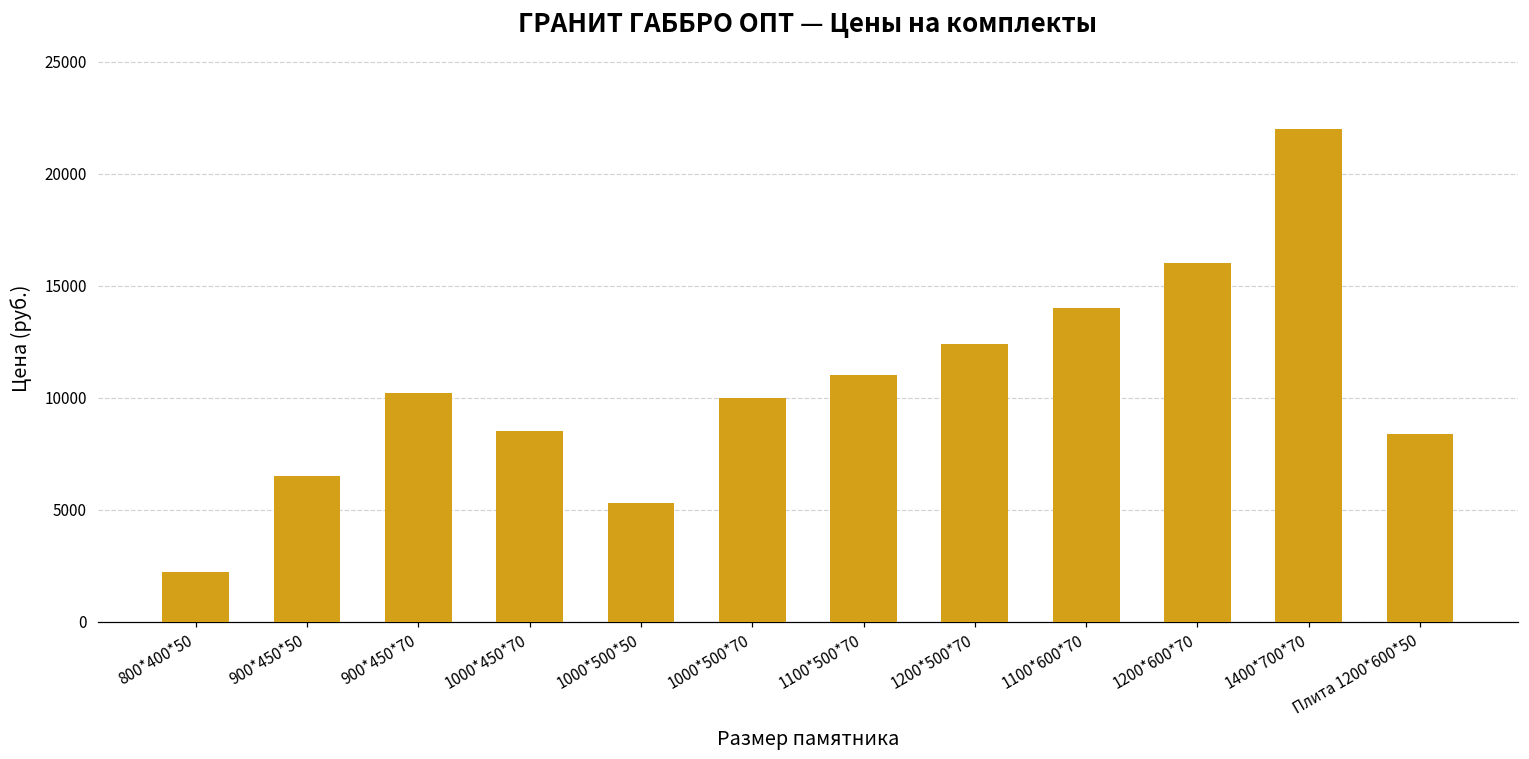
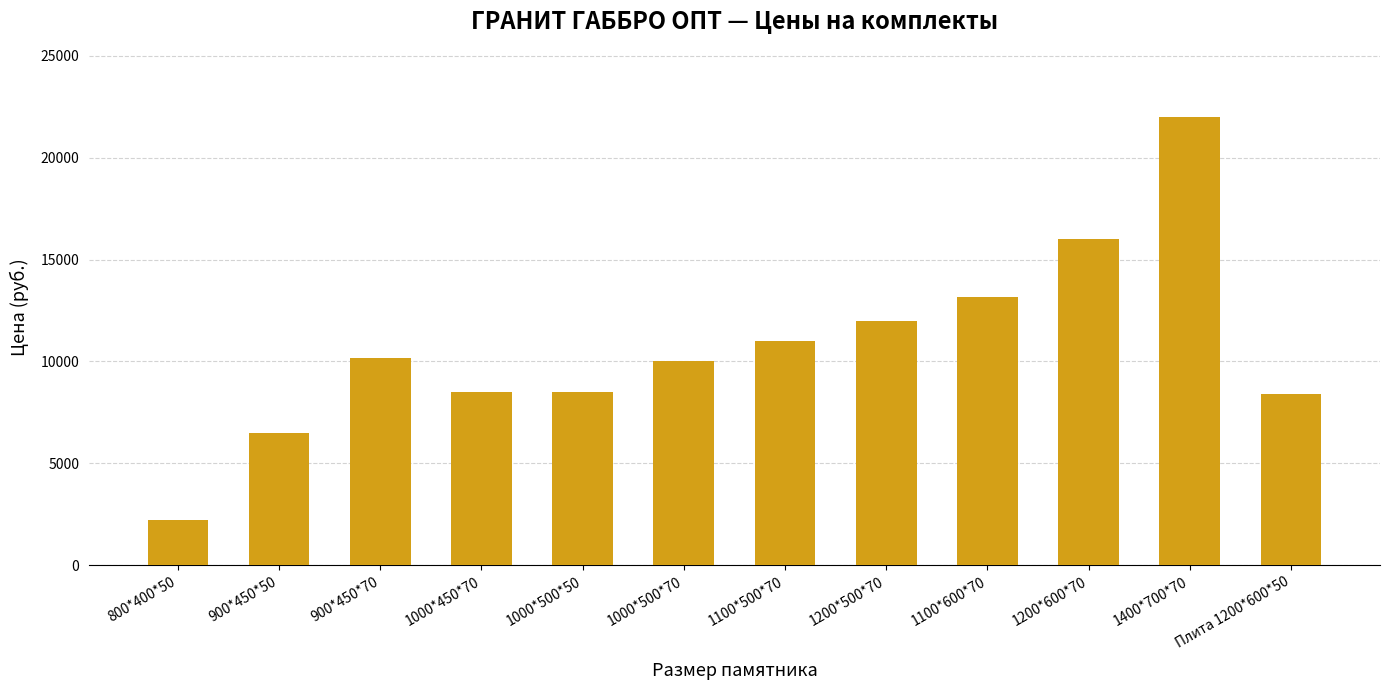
  {
    "800*400*50": 2200,
    "900*450*50": 6500,
    "900*450*70": 10200,
    "1000*450*70": 8500,
-   "1000*500*50": 5300,
+   "1000*500*50": 8500,
    "1000*500*70": 10000,
    "1100*500*70": 11000,
-   "1200*500*70": 12400,
-   "1100*600*70": 14000,
+   "1200*500*70": 12000,
+   "1100*600*70": 13200,
    "1200*600*70": 16000,
    "1400*700*70": 22000,
    "Плита 1200*600*50": 8400
  }
